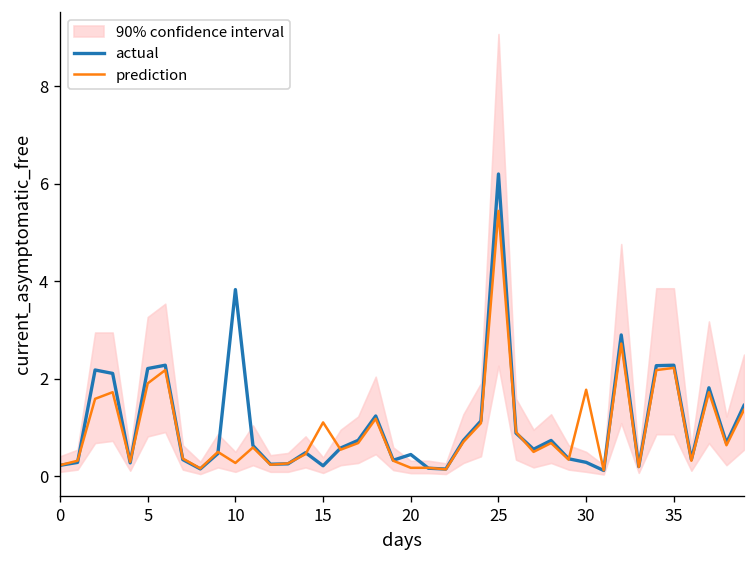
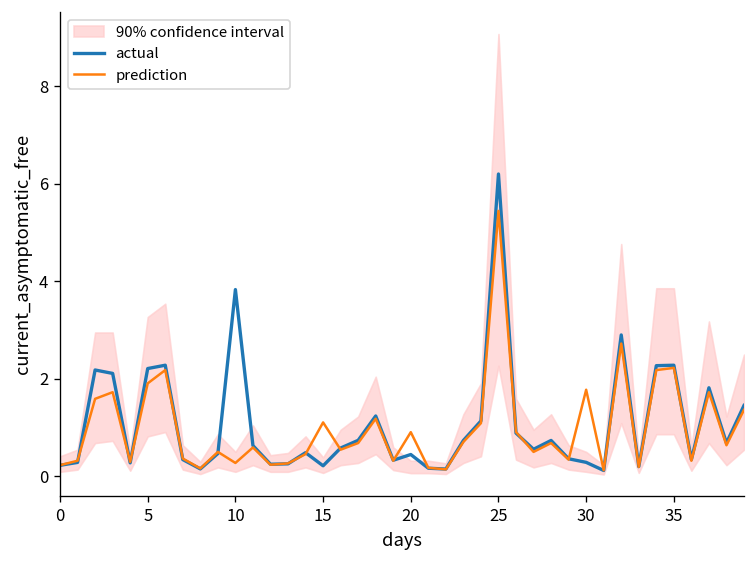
  {
    "actual": {
      "5": 2.2,
      "10": 3.8,
      "15": 0.2,
      "20": 0.4,
      "25": 6.2,
      "30": 0.3
    },
    "prediction": {
      "5": 1.9,
      "10": 0.3,
      "15": 1.1,
-     "20": 0.2,
+     "20": 0.9,
      "25": 5.4,
      "30": 1.8
    }
  }
